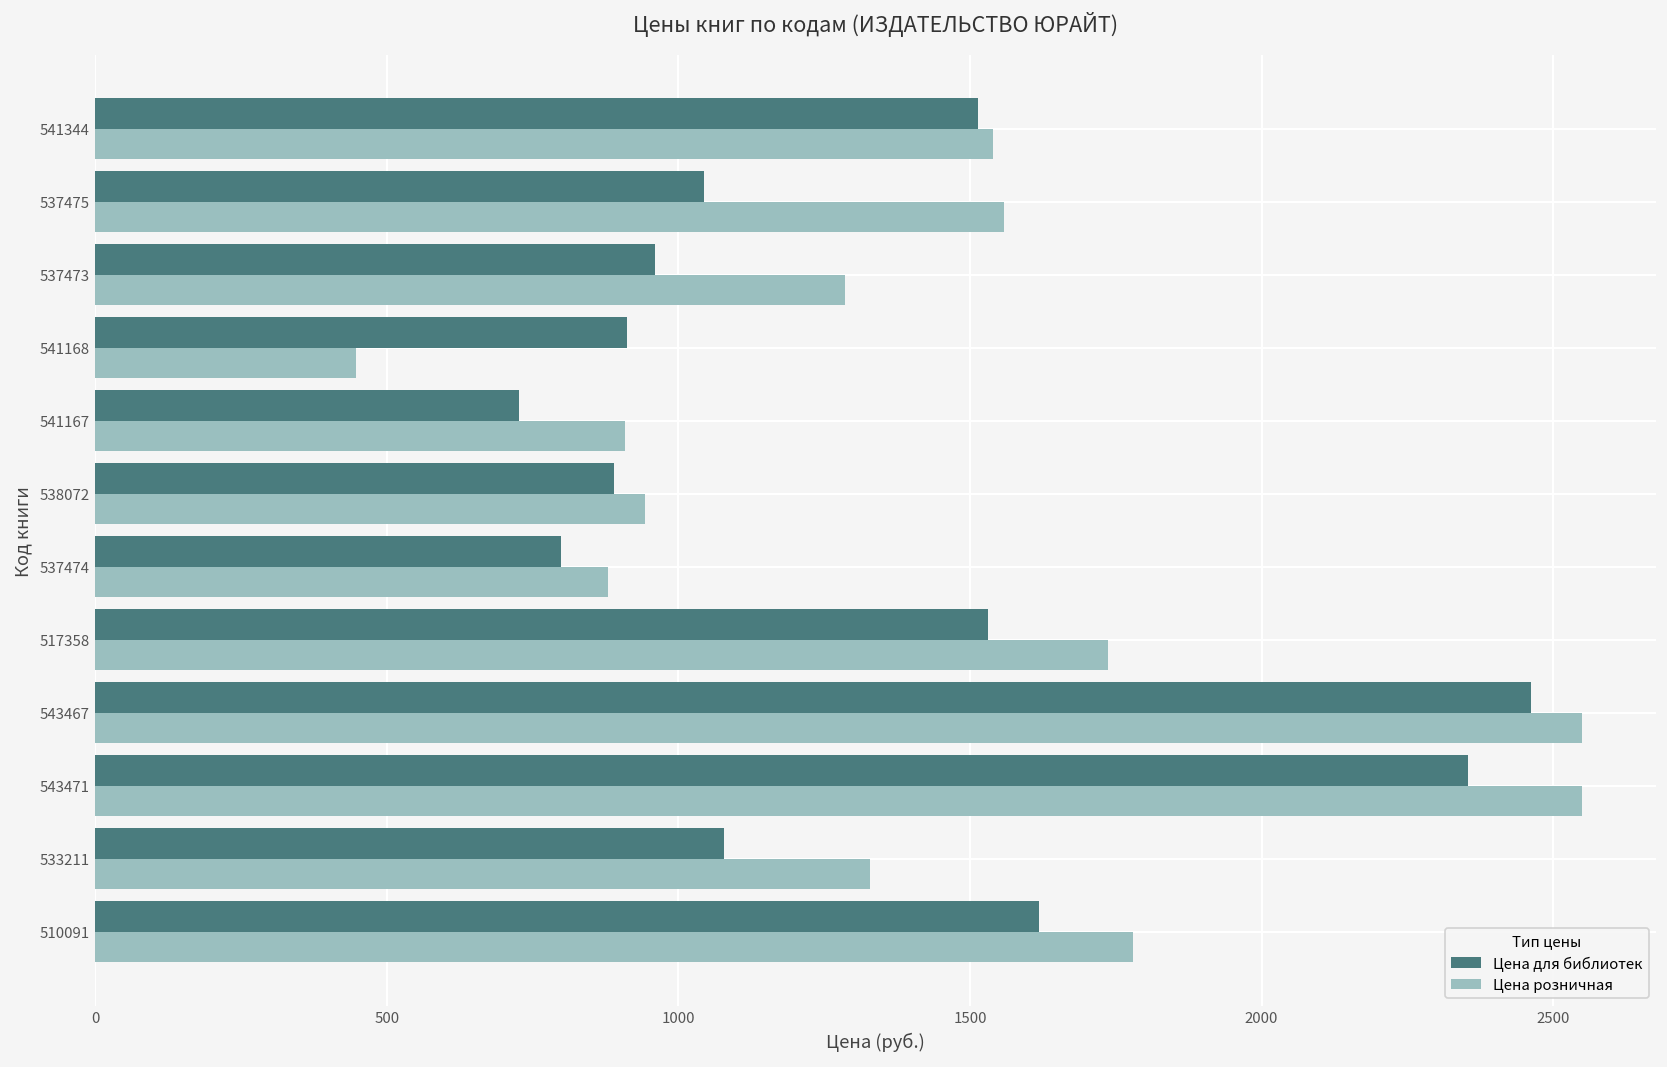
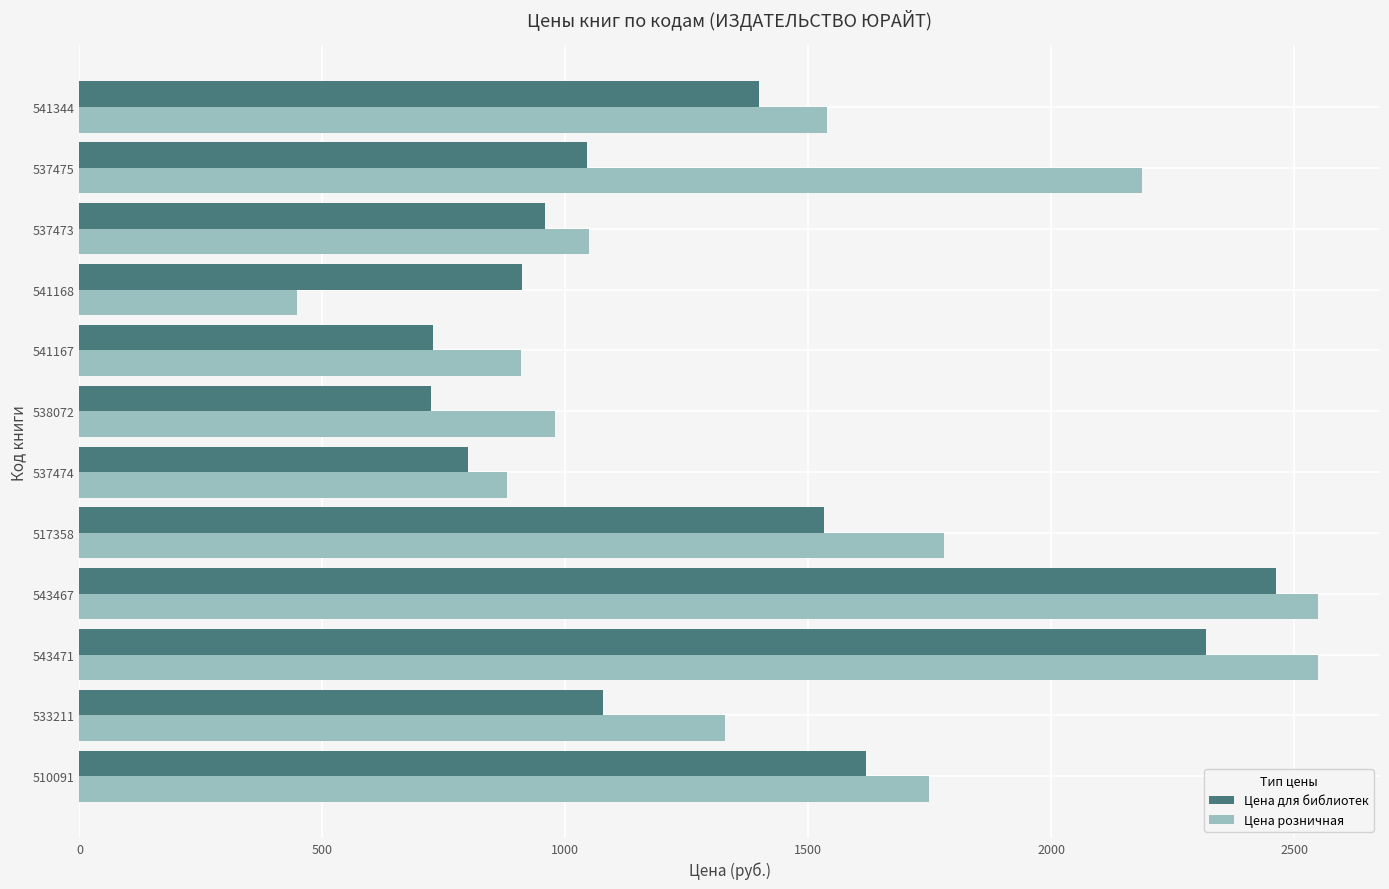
  {
    "Цена для библиотек": {
-     "541344": 1510,
+     "541344": 1400,
      "537475": 1040,
      "537473": 960,
      "541168": 910,
      "541167": 730,
-     "538072": 890,
+     "538072": 720,
      "537474": 800,
      "517358": 1530,
      "543467": 2460,
-     "543471": 2350,
+     "543471": 2320,
      "533211": 1080,
      "510091": 1620
    },
    "Цена розничная": {
      "541344": 1540,
-     "537475": 1560,
-     "537473": 1290,
+     "537475": 2190,
+     "537473": 1050,
      "541168": 450,
      "541167": 910,
-     "538072": 940,
+     "538072": 980,
      "537474": 880,
-     "517358": 1740,
+     "517358": 1780,
      "543467": 2550,
      "543471": 2550,
      "533211": 1330,
-     "510091": 1780
+     "510091": 1750
    }
  }
